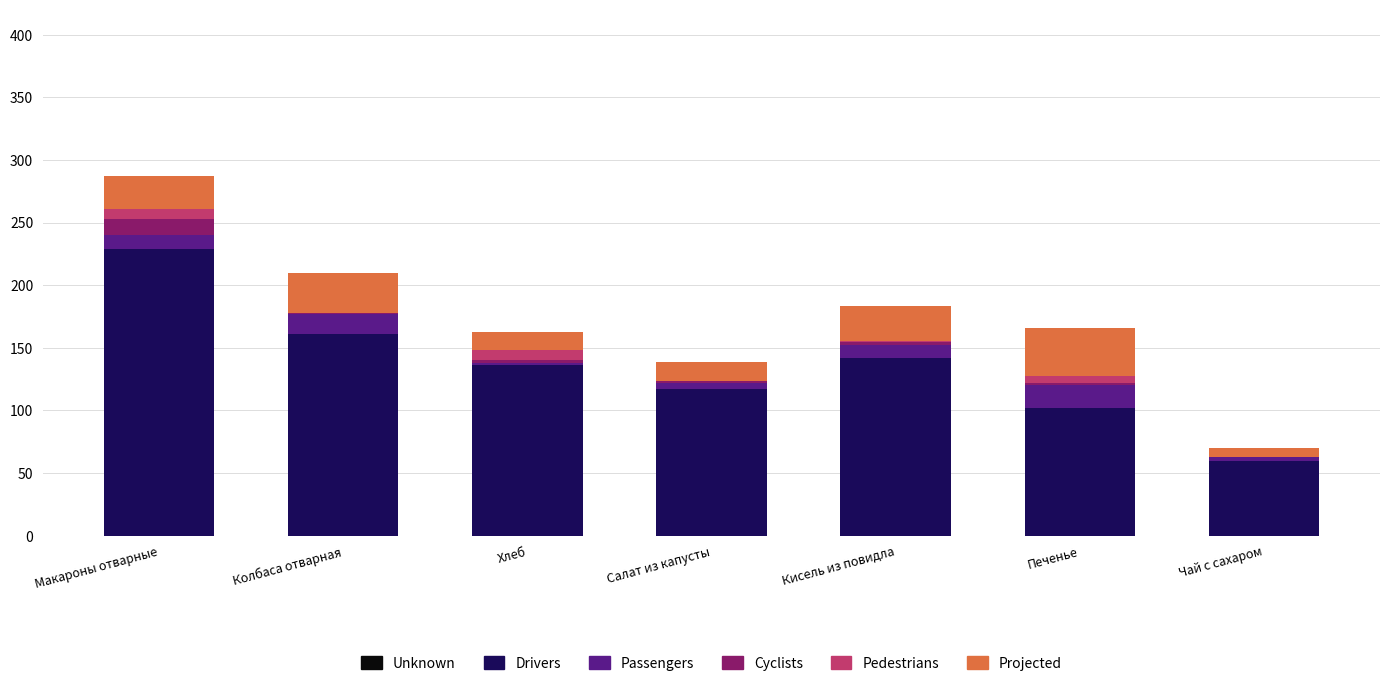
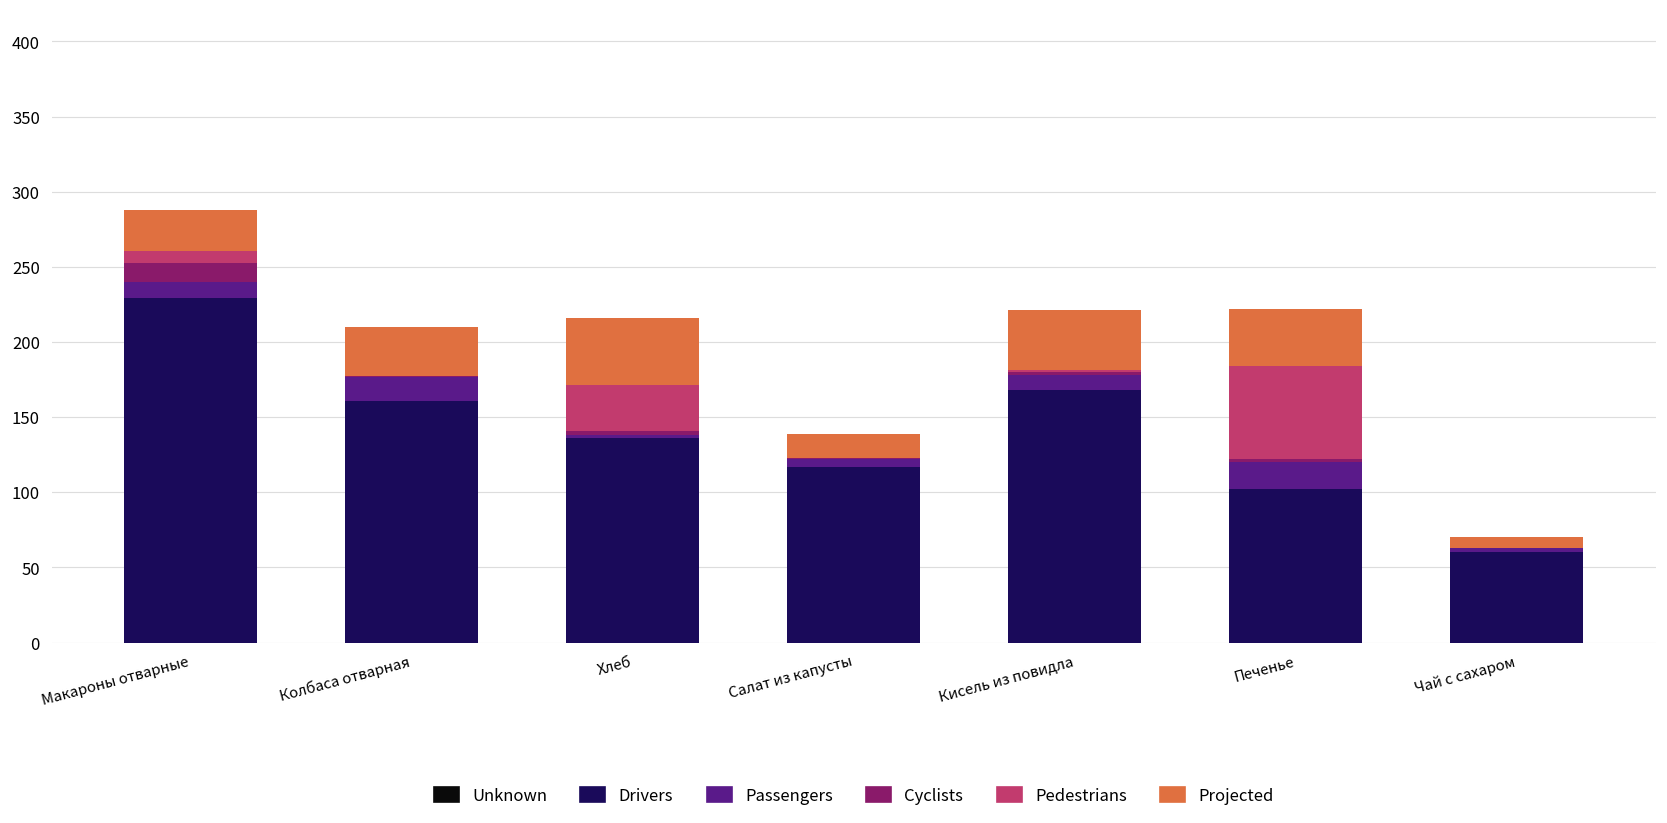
  {
    "Unknown": {
      "Макароны отварные": 0,
      "Колбаса отварная": 0,
      "Хлеб": 0,
      "Салат из капусты": 0,
      "Кисель из повидла": 0,
      "Печенье": 0,
      "Чай с сахаром": 0
    },
    "Drivers": {
      "Макароны отварные": 229,
      "Колбаса отварная": 161,
      "Хлеб": 136,
      "Салат из капусты": 117,
-     "Кисель из повидла": 142,
+     "Кисель из повидла": 168,
      "Печенье": 102,
      "Чай с сахаром": 60
    },
    "Pedestrians": {
      "Макароны отварные": 8,
-     "Хлеб": 8,
+     "Хлеб": 31,
      "Салат из капусты": 0,
-     "Печенье": 6
+     "Печенье": 62
    },
    "Projected": {
      "Макароны отварные": 27,
      "Колбаса отварная": 32,
-     "Хлеб": 15,
+     "Хлеб": 44,
      "Салат из капусты": 16,
-     "Кисель из повидла": 29,
+     "Кисель из повидла": 40,
      "Печенье": 38,
      "Чай с сахаром": 8
    }
  }
